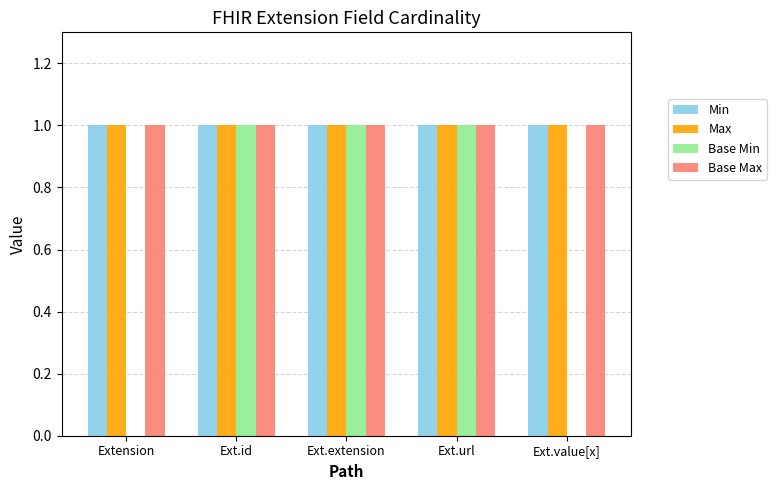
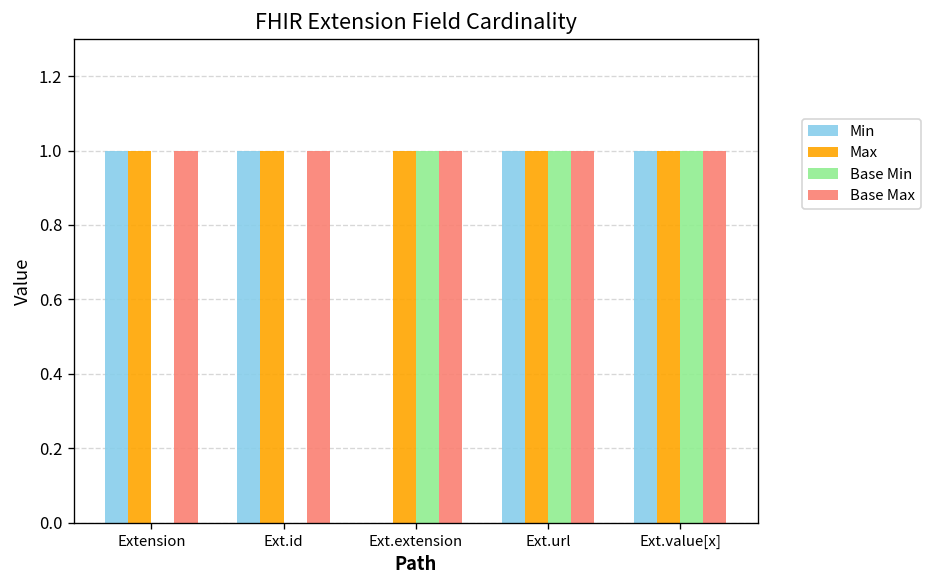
  {
    "Min": {
      "Extension": 1,
      "Ext.id": 1,
-     "Ext.extension": 1,
+     "Ext.extension": 0,
      "Ext.url": 1,
      "Ext.value[x]": 1
    },
    "Max": {
      "Extension": 1,
      "Ext.id": 1,
      "Ext.extension": 1,
      "Ext.url": 1,
      "Ext.value[x]": 1
    },
    "Base Min": {
      "Extension": 0,
-     "Ext.id": 1,
+     "Ext.id": 0,
      "Ext.extension": 1,
      "Ext.url": 1,
-     "Ext.value[x]": 0
+     "Ext.value[x]": 1
    },
    "Base Max": {
      "Extension": 1,
      "Ext.id": 1,
      "Ext.extension": 1,
      "Ext.url": 1,
      "Ext.value[x]": 1
    }
  }
